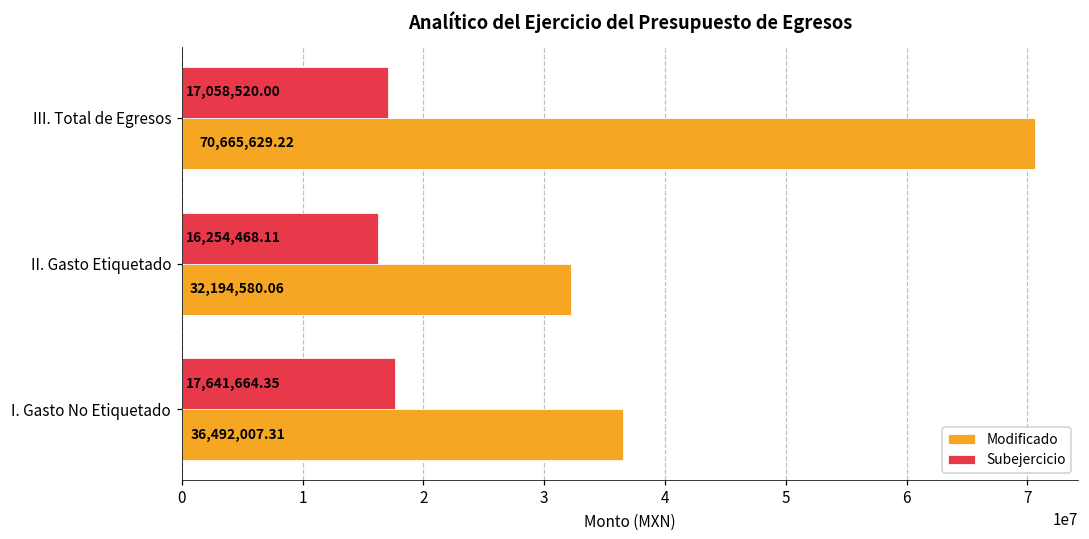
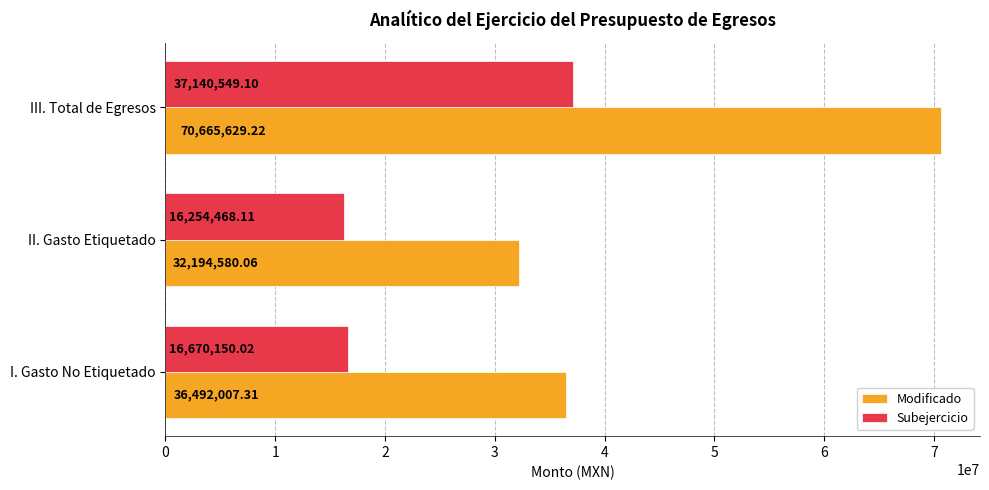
  {
    "Modificado": {
      "III. Total de Egresos": "70,665,629.22",
      "II. Gasto Etiquetado": "32,194,580.06",
      "I. Gasto No Etiquetado": "36,492,007.31"
    },
    "Subejercicio": {
-     "III. Total de Egresos": "17,058,520.00",
+     "III. Total de Egresos": "37,140,549.10",
      "II. Gasto Etiquetado": "16,254,468.11",
-     "I. Gasto No Etiquetado": "17,641,664.35"
+     "I. Gasto No Etiquetado": "16,670,150.02"
    }
  }
